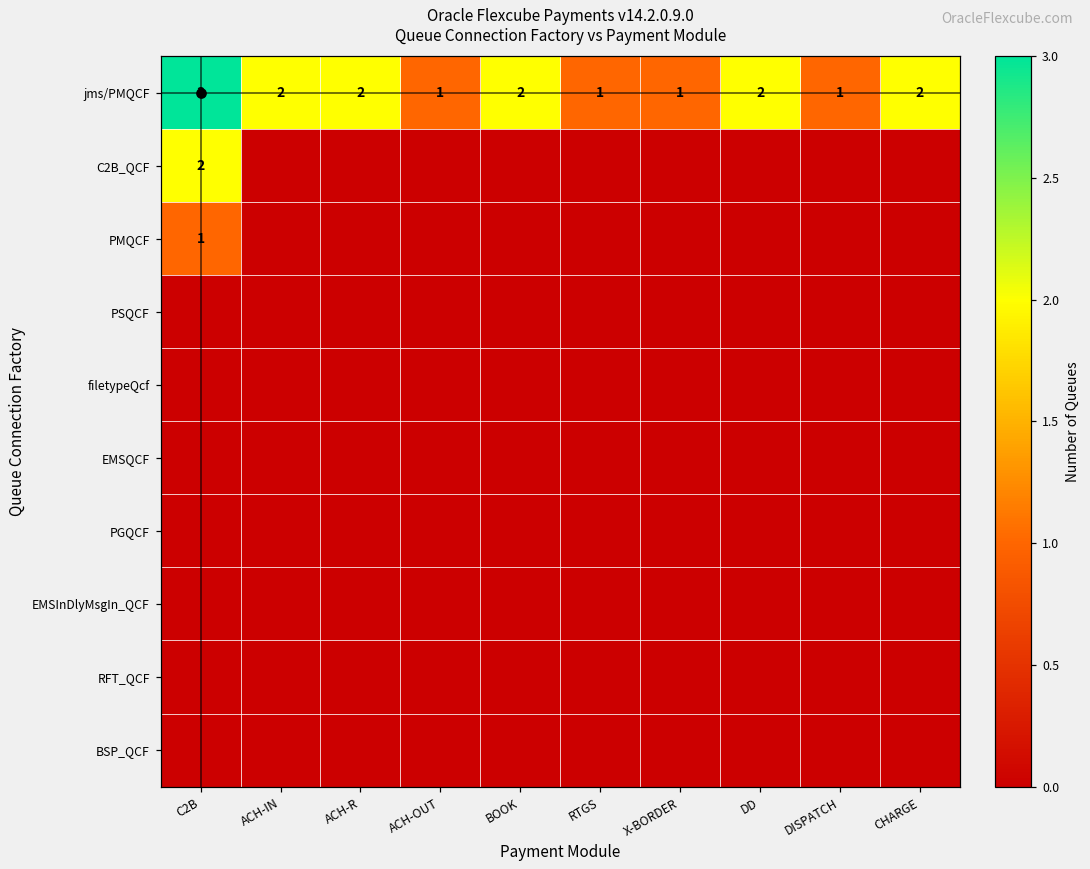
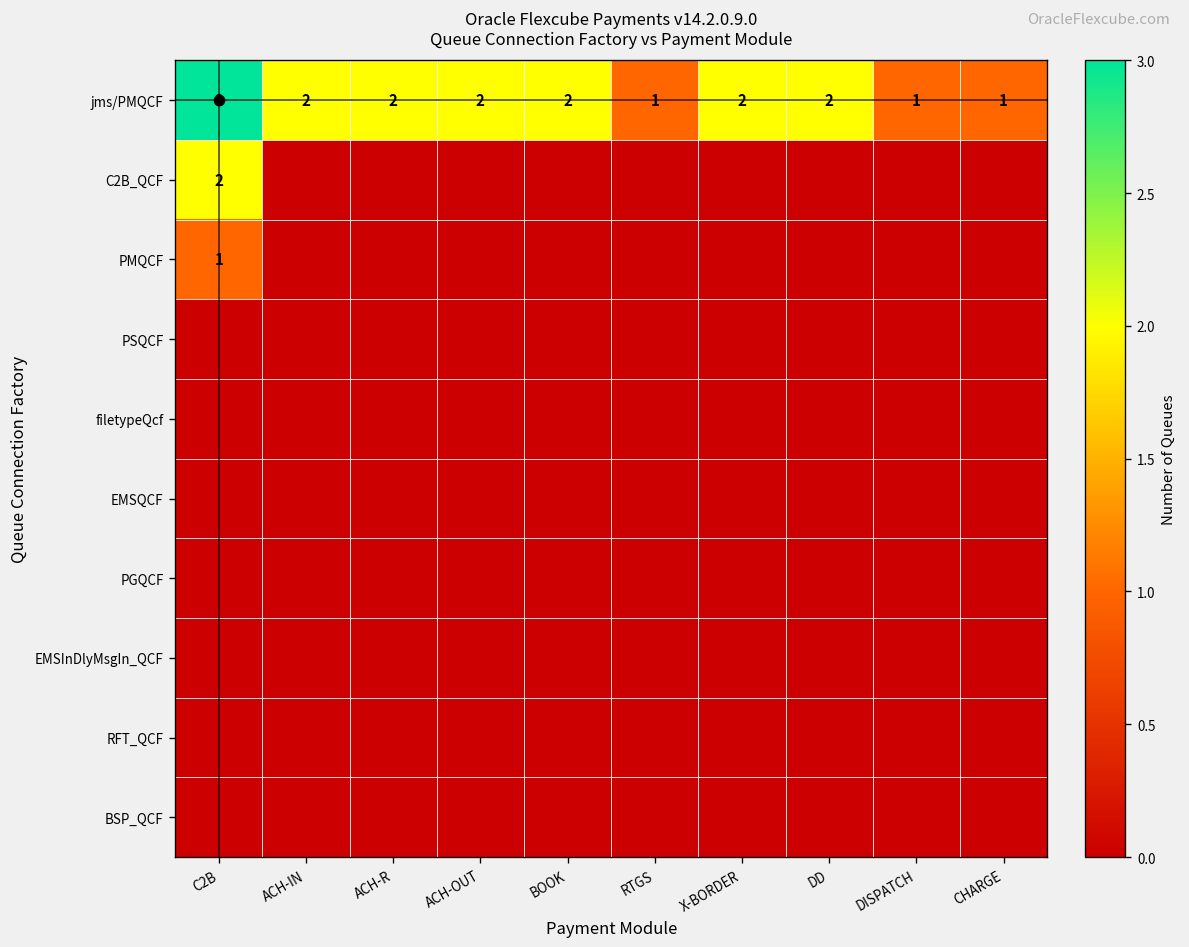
  {
    "jms/PMQCF": {
      "ACH-IN": 2,
      "ACH-R": 2,
-     "ACH-OUT": 1,
+     "ACH-OUT": 2,
      "BOOK": 2,
      "RTGS": 1,
-     "X-BORDER": 1,
+     "X-BORDER": 2,
      "DD": 2,
      "DISPATCH": 1,
-     "CHARGE": 2
+     "CHARGE": 1
    },
    "C2B_QCF": {
      "C2B": 2
    },
    "PMQCF": {
      "C2B": 1
    }
  }
